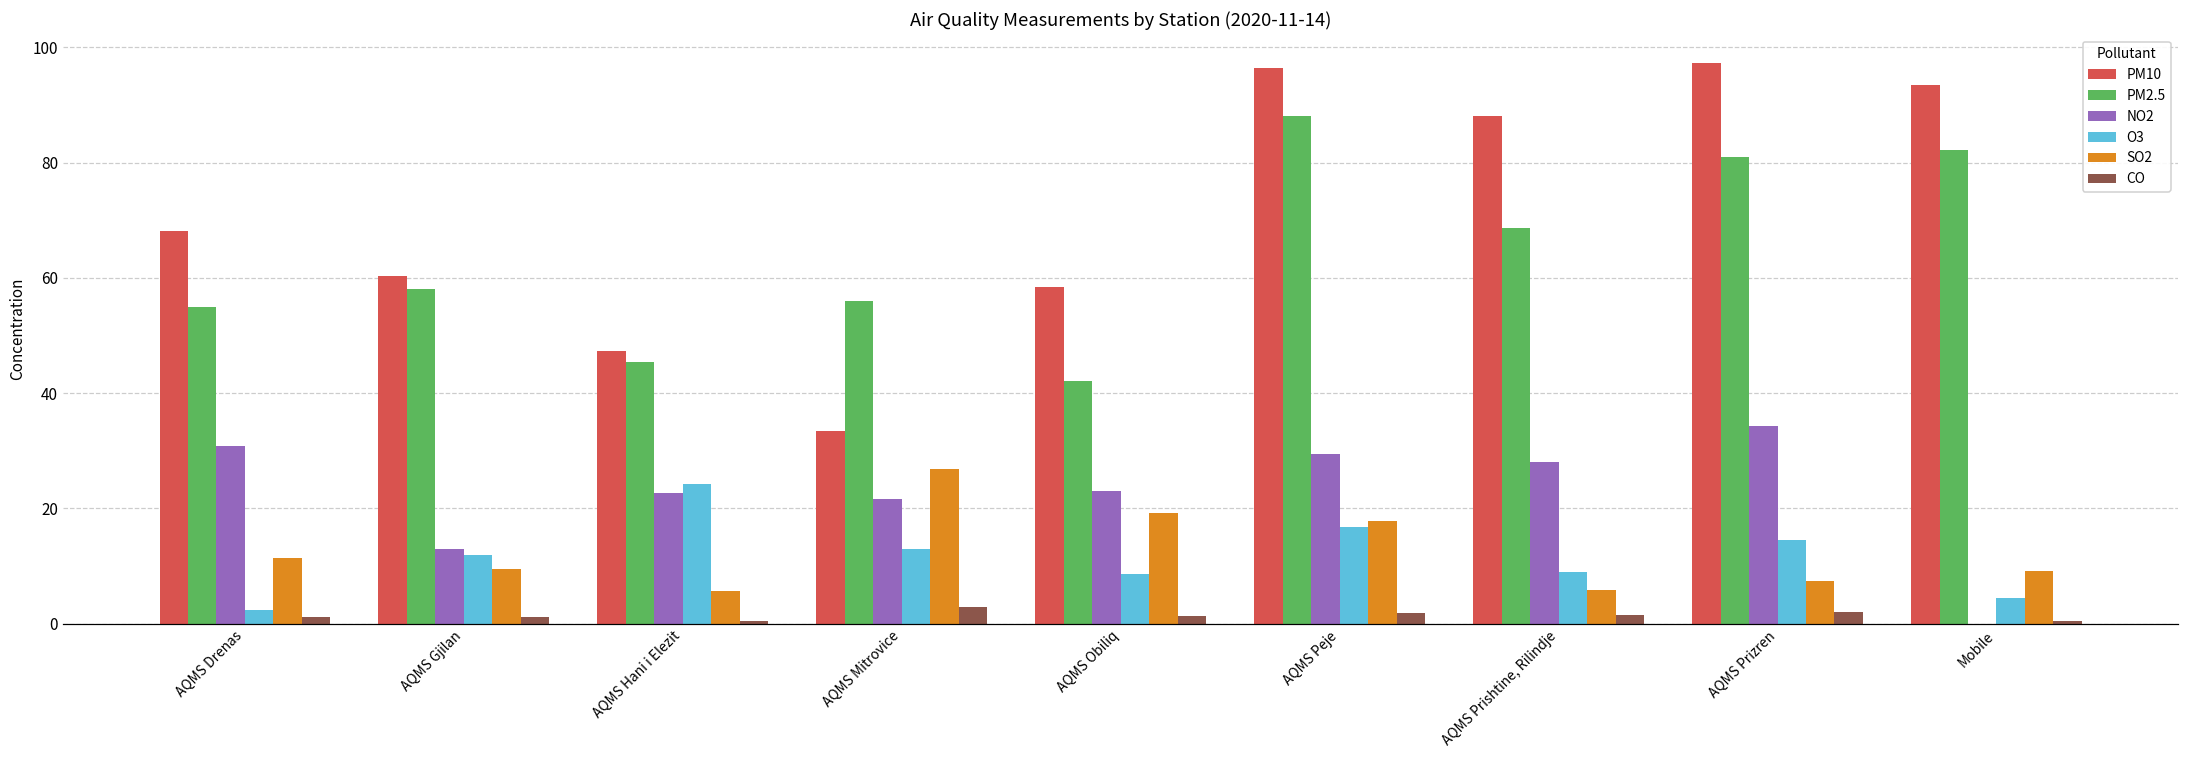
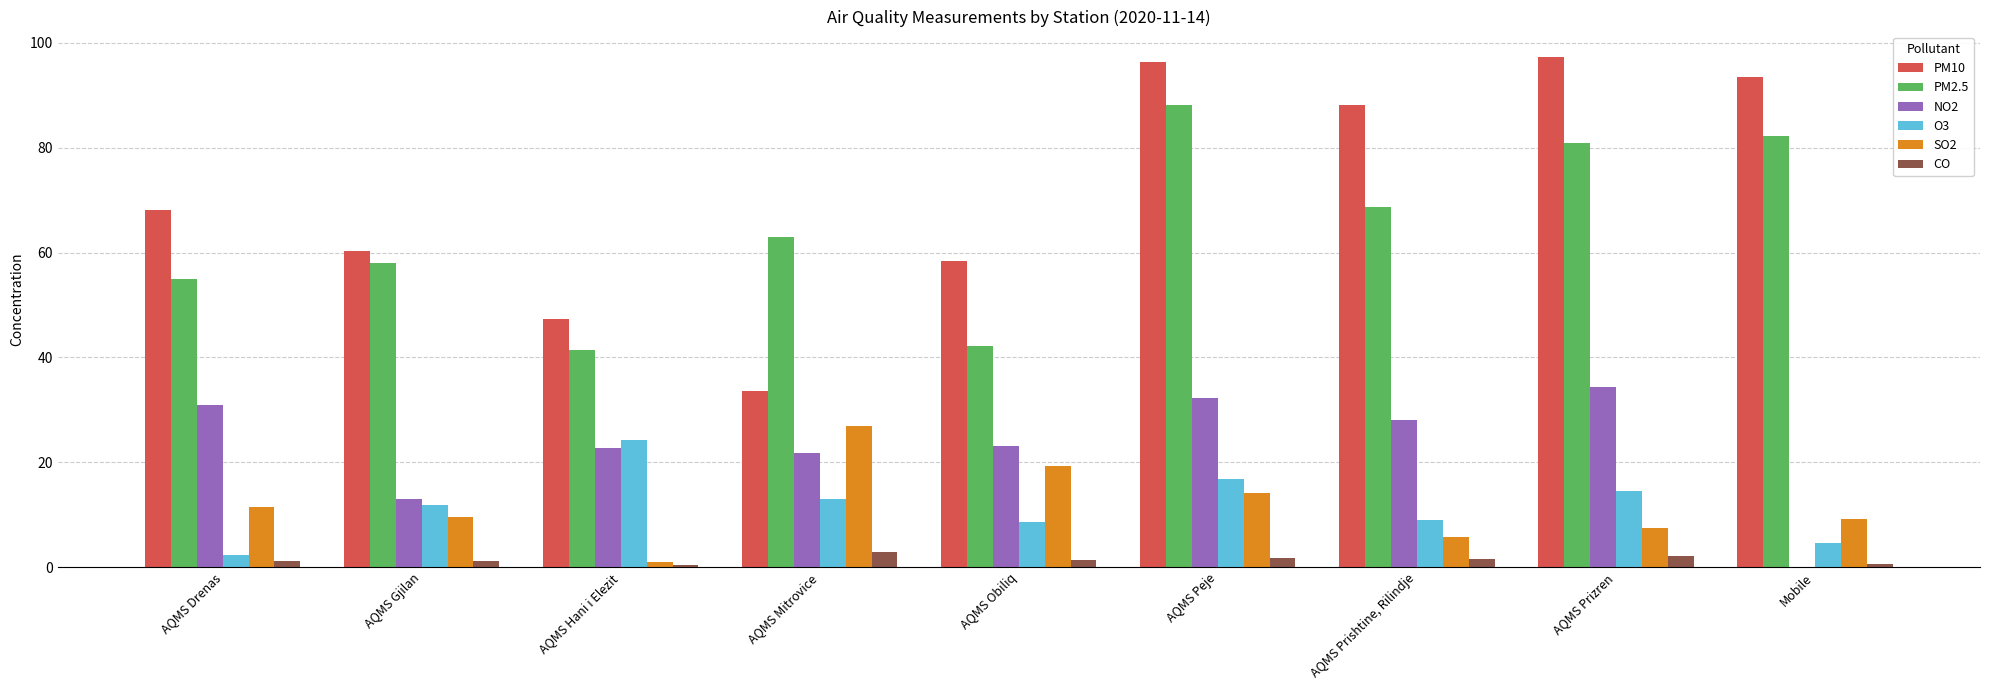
  {
    "PM10": {
      "AQMS Drenas": 68,
      "AQMS Gjilan": 60,
      "AQMS Hani i Elezit": 47,
      "AQMS Mitrovice": 34,
      "AQMS Obiliq": 58,
      "AQMS Peje": 96,
      "AQMS Prishtine, Rilindje": 88,
      "AQMS Prizren": 97,
      "Mobile": 94
    },
    "PM2.5": {
      "AQMS Drenas": 55,
      "AQMS Gjilan": 58,
-     "AQMS Hani i Elezit": 45,
-     "AQMS Mitrovice": 56,
+     "AQMS Hani i Elezit": 42,
+     "AQMS Mitrovice": 63,
      "AQMS Obiliq": 42,
      "AQMS Peje": 88,
      "AQMS Prishtine, Rilindje": 69,
      "AQMS Prizren": 81,
      "Mobile": 82
    },
    "NO2": {
      "AQMS Drenas": 31,
      "AQMS Gjilan": 13,
      "AQMS Hani i Elezit": 23,
      "AQMS Mitrovice": 22,
      "AQMS Obiliq": 23,
-     "AQMS Peje": 30,
+     "AQMS Peje": 32,
      "AQMS Prishtine, Rilindje": 28,
      "AQMS Prizren": 34,
      "Mobile": 0
    },
    "O3": {
      "AQMS Drenas": 2,
      "AQMS Gjilan": 12,
      "AQMS Hani i Elezit": 24,
      "AQMS Mitrovice": 13,
      "AQMS Obiliq": 9,
      "AQMS Peje": 17,
      "AQMS Prishtine, Rilindje": 9,
      "AQMS Prizren": 15,
      "Mobile": 5
    },
    "SO2": {
      "AQMS Drenas": 11,
      "AQMS Gjilan": 10,
-     "AQMS Hani i Elezit": 6,
+     "AQMS Hani i Elezit": 1,
      "AQMS Mitrovice": 27,
      "AQMS Obiliq": 19,
-     "AQMS Peje": 18,
+     "AQMS Peje": 14,
      "AQMS Prishtine, Rilindje": 6,
      "AQMS Prizren": 8,
      "Mobile": 9
    },
    "CO": {
      "AQMS Drenas": 1,
      "AQMS Gjilan": 1,
      "AQMS Mitrovice": 3,
      "AQMS Obiliq": 1,
      "AQMS Peje": 2,
      "AQMS Prishtine, Rilindje": 2,
      "AQMS Prizren": 2,
      "Mobile": 1
    }
  }
